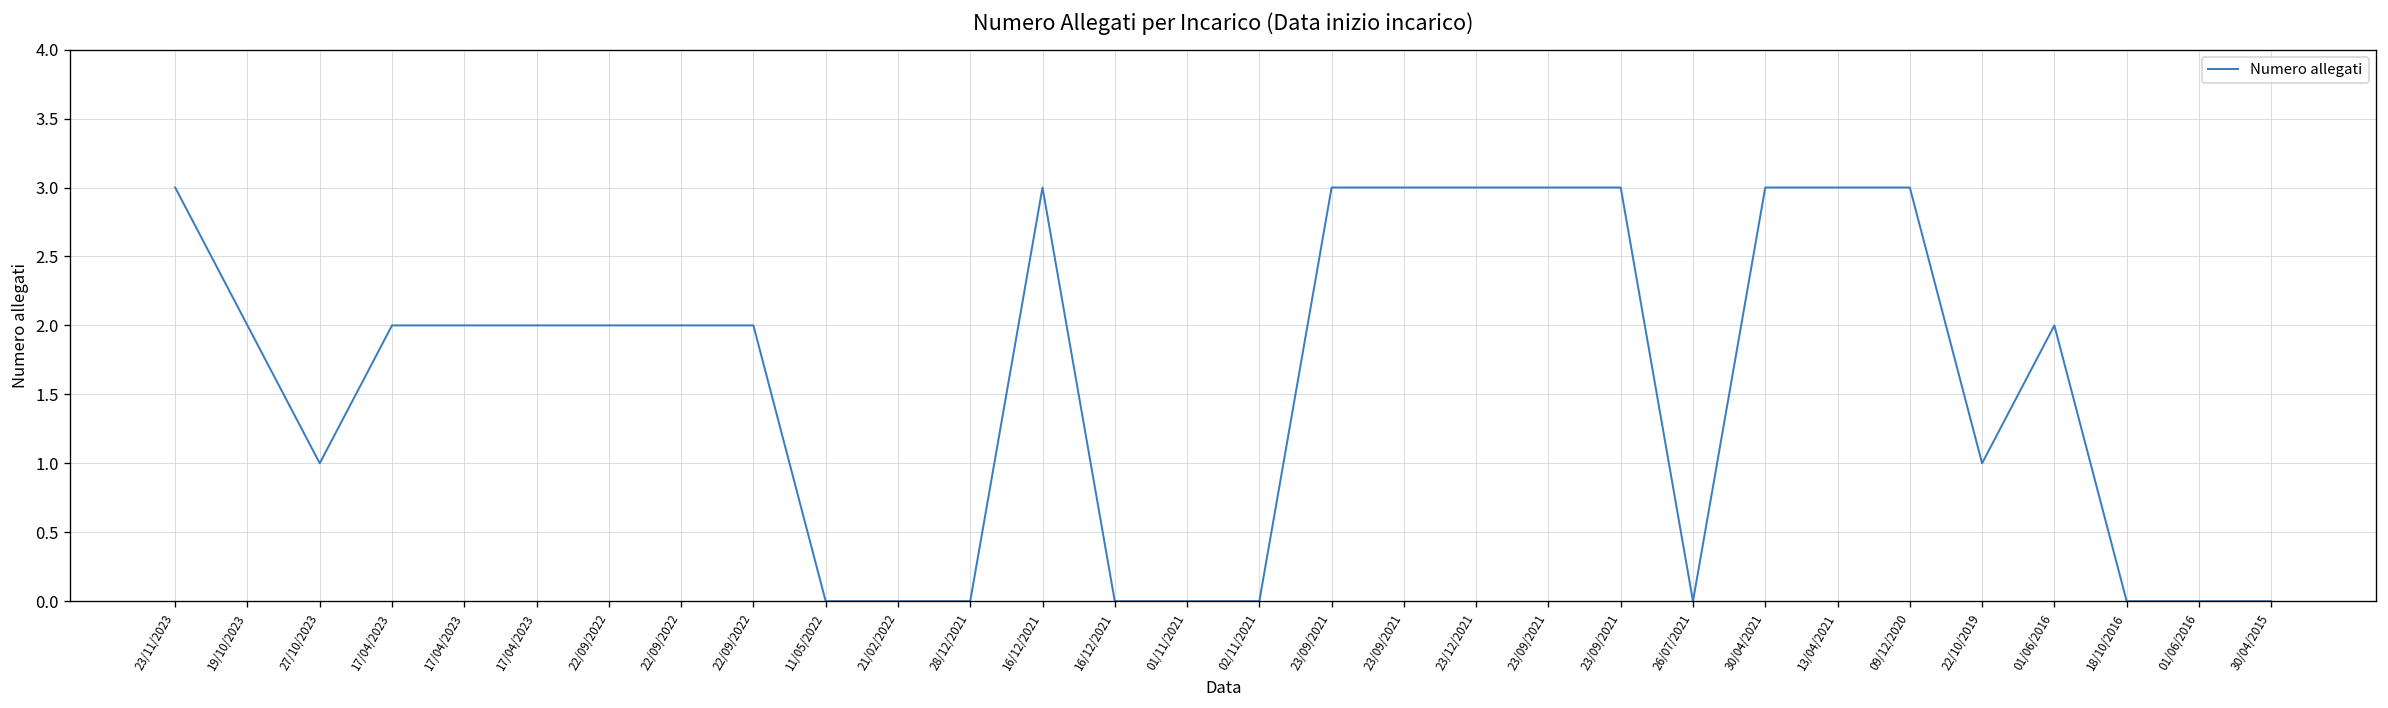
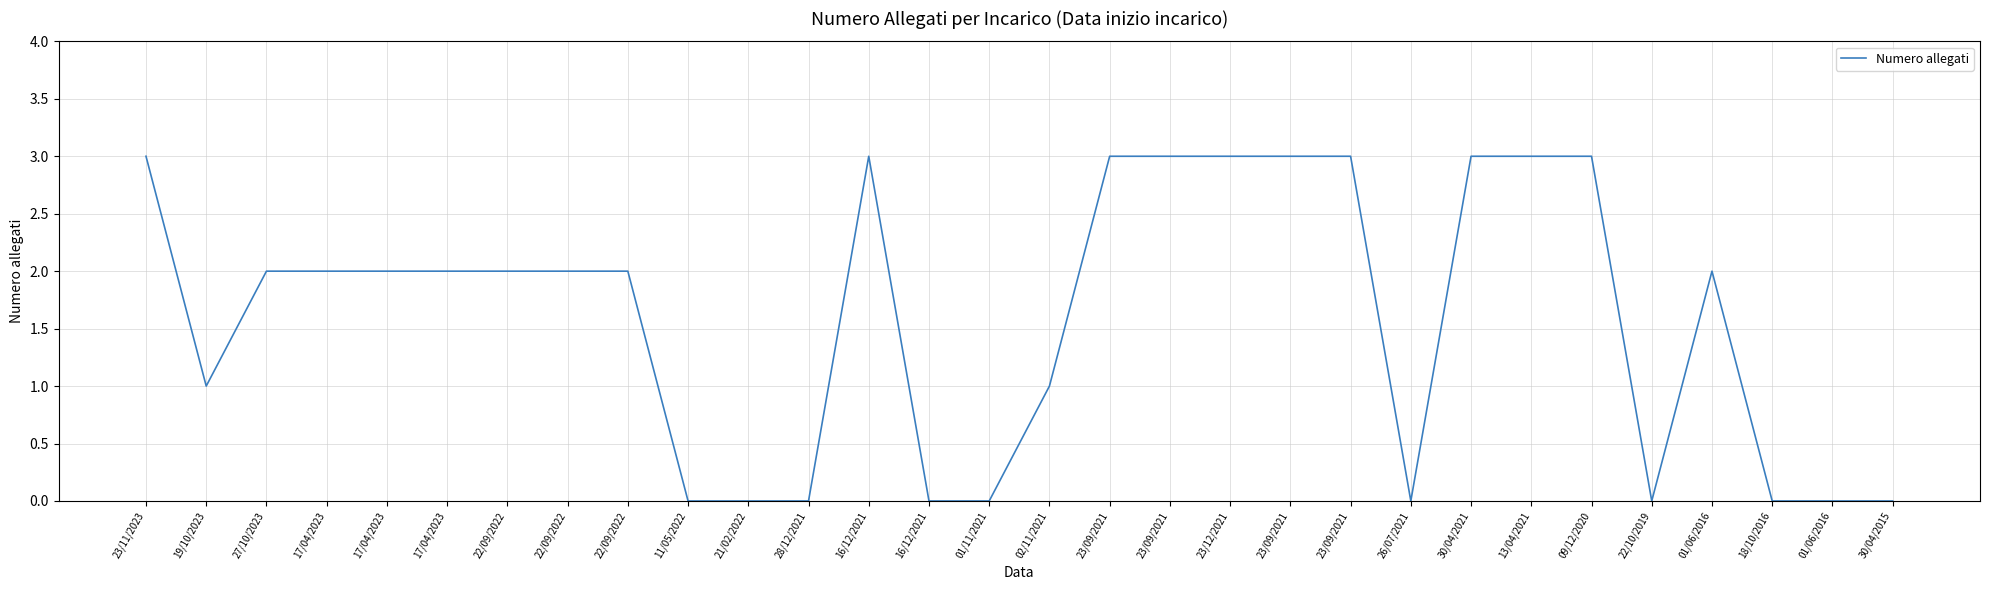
  {
    "23/11/2023": 3,
-   "19/10/2023": 2,
-   "27/10/2023": 1,
+   "19/10/2023": 1,
+   "27/10/2023": 2,
    "11/05/2022": 0,
    "21/02/2022": 0,
    "28/12/2021": 0,
    "01/11/2021": 0,
-   "02/11/2021": 0,
+   "02/11/2021": 1,
    "23/12/2021": 3,
    "26/07/2021": 0,
    "30/04/2021": 3,
    "13/04/2021": 3,
    "09/12/2020": 3,
-   "22/10/2019": 1,
+   "22/10/2019": 0,
    "18/10/2016": 0,
    "30/04/2015": 0
  }
